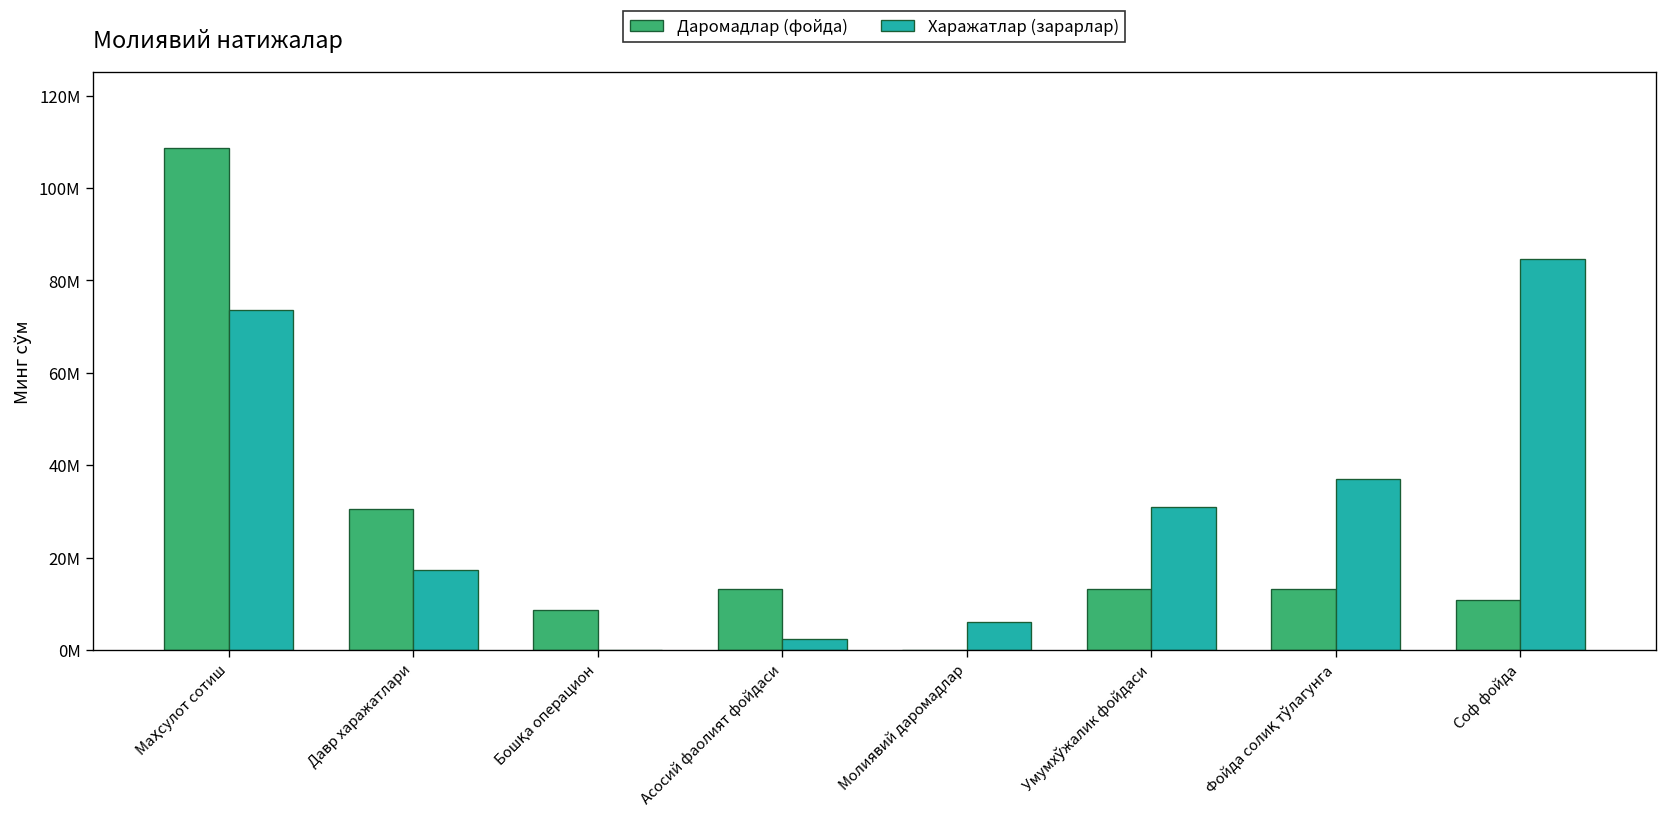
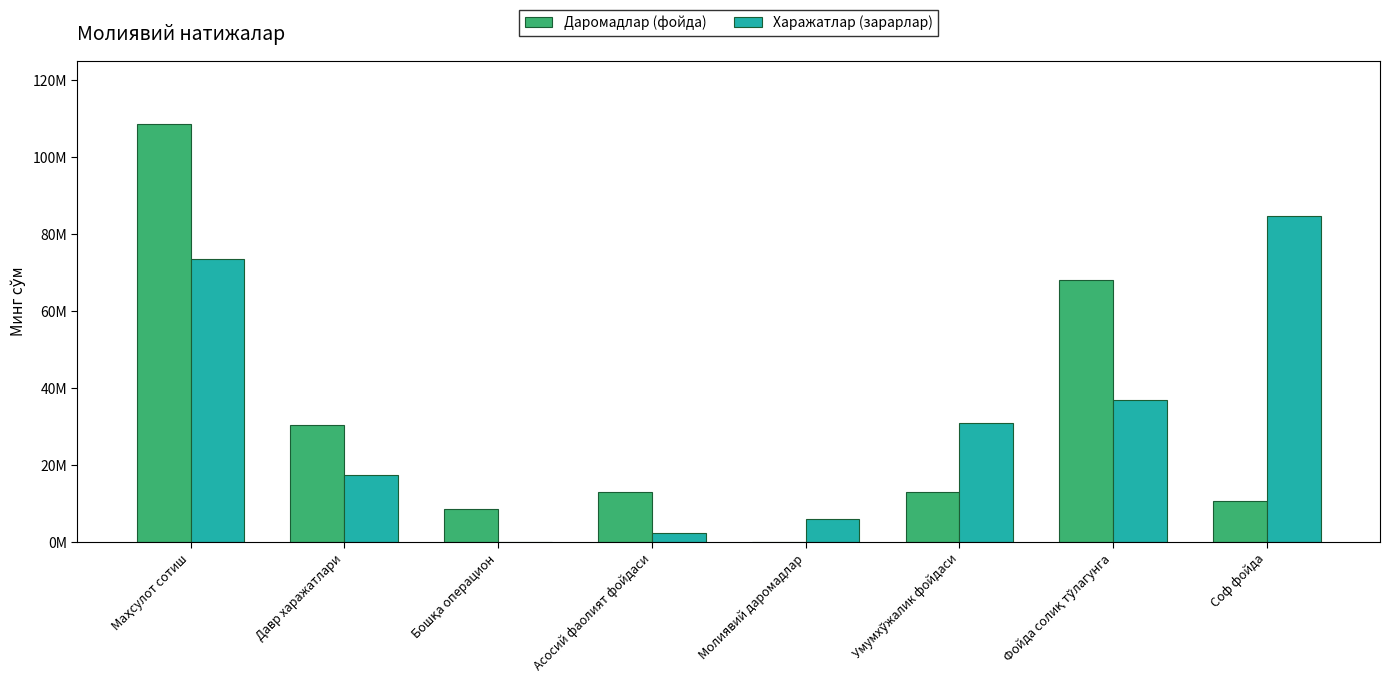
  {
    "Даромадлар (фойда)": {
      "Маҳсулот сотиш": 109000000,
      "Давр харажатлари": 30000000,
      "Бошқа операцион": 9000000,
      "Асосий фаолият фойдаси": 13000000,
      "Умумхўжалик фойдаси": 13000000,
-     "Фойда солиқ тўлагунга": 13000000,
+     "Фойда солиқ тўлагунга": 68000000,
      "Соф фойда": 11000000
    },
    "Харажатлар (зарарлар)": {
      "Маҳсулот сотиш": 74000000,
      "Давр харажатлари": 17000000,
      "Асосий фаолият фойдаси": 2000000,
      "Молиявий даромадлар": 6000000,
      "Умумхўжалик фойдаси": 31000000,
      "Фойда солиқ тўлагунга": 37000000,
      "Соф фойда": 85000000
    }
  }
